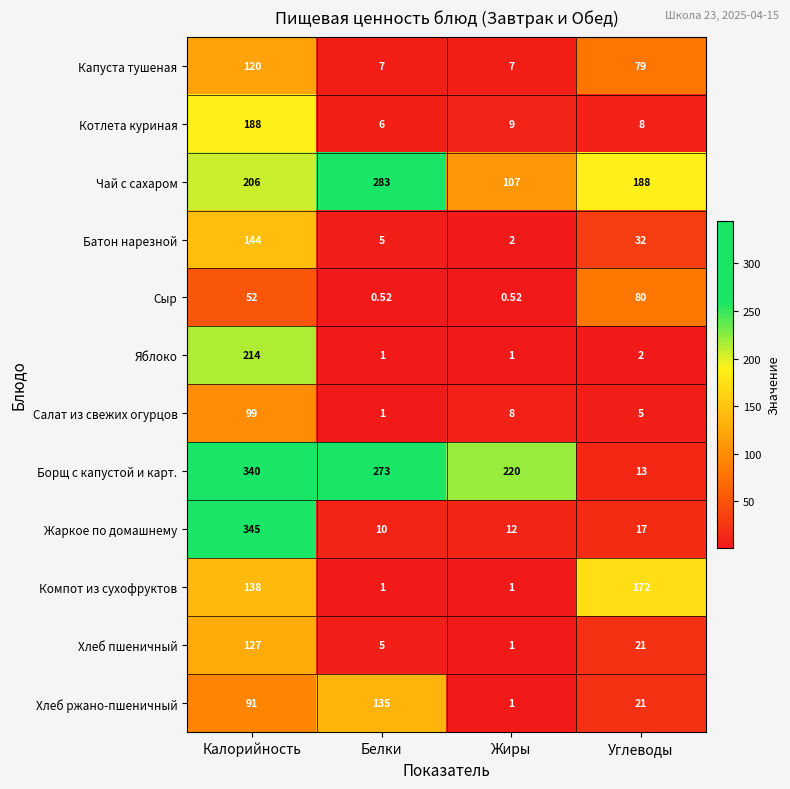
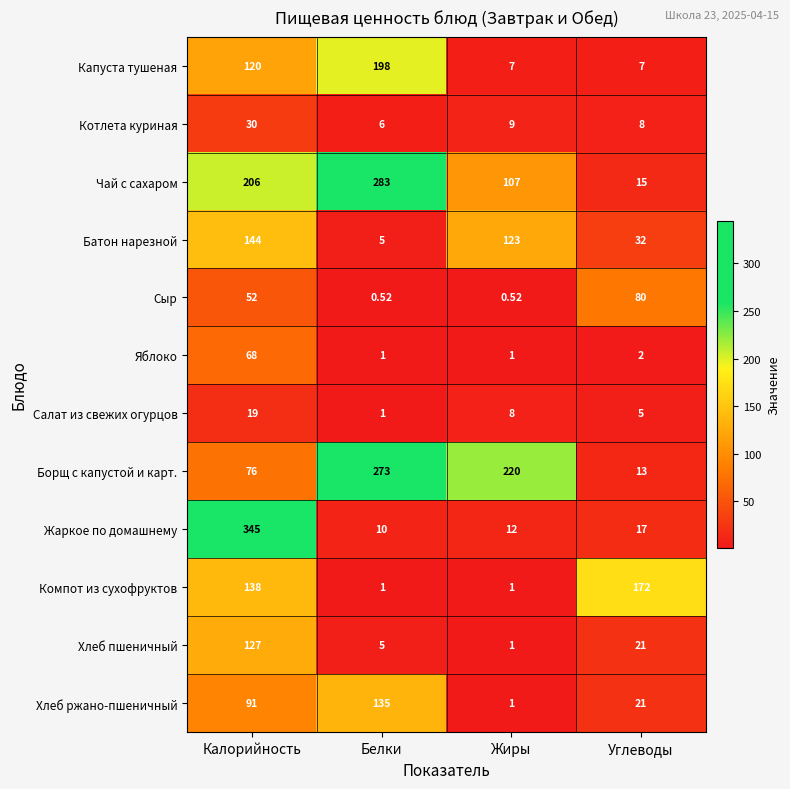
  {
    "Капуста тушеная": {
      "Калорийность": 120,
-     "Белки": 7,
+     "Белки": 198,
      "Жиры": 7,
-     "Углеводы": 79
+     "Углеводы": 7
    },
    "Котлета куриная": {
-     "Калорийность": 188,
+     "Калорийность": 30,
      "Белки": 6,
      "Жиры": 9,
      "Углеводы": 8
    },
    "Чай с сахаром": {
      "Калорийность": 206,
      "Белки": 283,
      "Жиры": 107,
-     "Углеводы": 188
+     "Углеводы": 15
    },
    "Батон нарезной": {
      "Калорийность": 144,
      "Белки": 5,
-     "Жиры": 2,
+     "Жиры": 123,
      "Углеводы": 32
    },
    "Сыр": {
      "Калорийность": 52,
      "Белки": 0.52,
      "Жиры": 0.52,
      "Углеводы": 80
    },
    "Яблоко": {
-     "Калорийность": 214,
+     "Калорийность": 68,
      "Белки": 1,
      "Жиры": 1,
      "Углеводы": 2
    },
    "Салат из свежих огурцов": {
-     "Калорийность": 99,
+     "Калорийность": 19,
      "Белки": 1,
      "Жиры": 8,
      "Углеводы": 5
    },
    "Борщ с капустой и карт.": {
-     "Калорийность": 340,
+     "Калорийность": 76,
      "Белки": 273,
      "Жиры": 220,
      "Углеводы": 13
    },
    "Жаркое по домашнему": {
      "Калорийность": 345,
      "Белки": 10,
      "Жиры": 12,
      "Углеводы": 17
    },
    "Компот из сухофруктов": {
      "Калорийность": 138,
      "Белки": 1,
      "Жиры": 1,
      "Углеводы": 172
    },
    "Хлеб пшеничный": {
      "Калорийность": 127,
      "Белки": 5,
      "Жиры": 1,
      "Углеводы": 21
    },
    "Хлеб ржано-пшеничный": {
      "Калорийность": 91,
      "Белки": 135,
      "Жиры": 1,
      "Углеводы": 21
    }
  }
